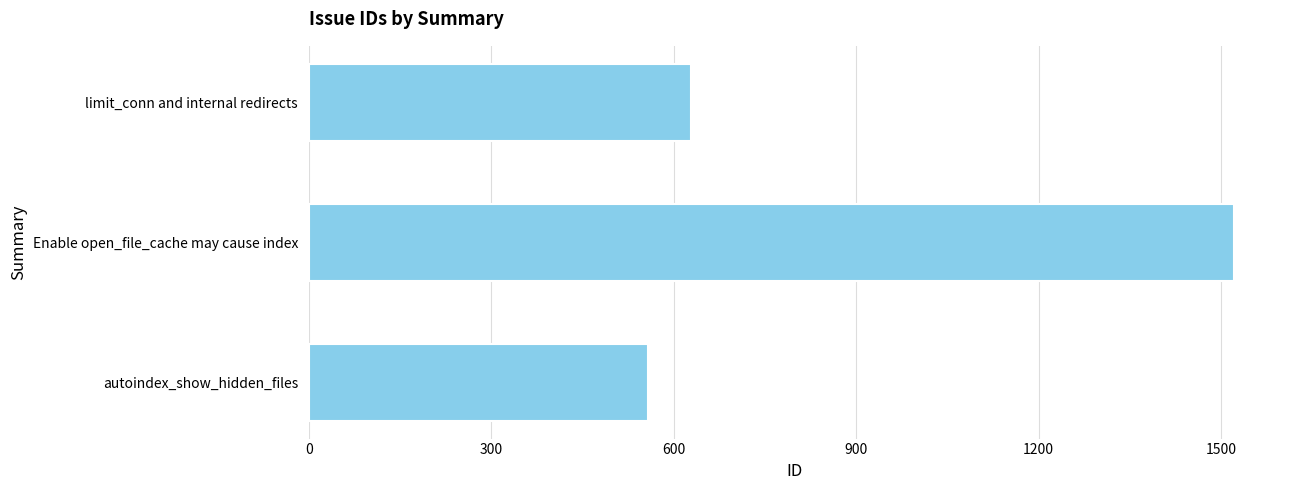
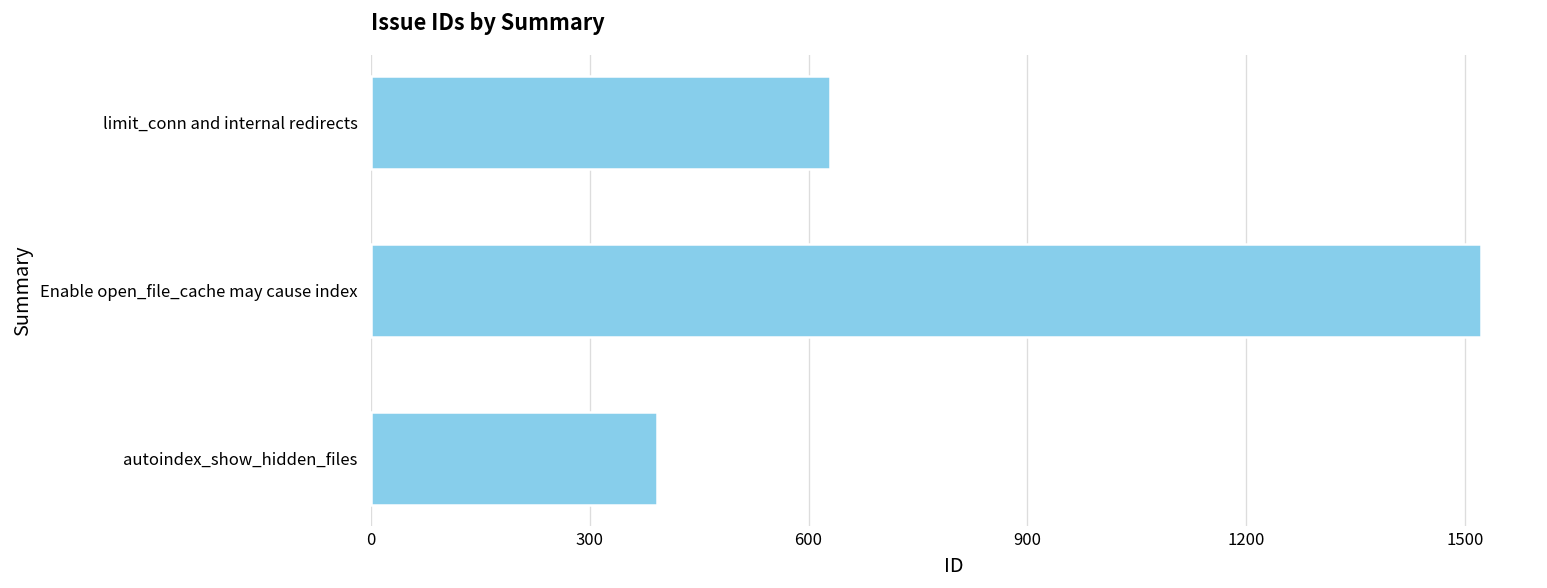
  {
    "limit_conn and internal redirects": 630,
    "Enable open_file_cache may cause index": 1520,
-   "autoindex_show_hidden_files": 560
+   "autoindex_show_hidden_files": 390
  }
